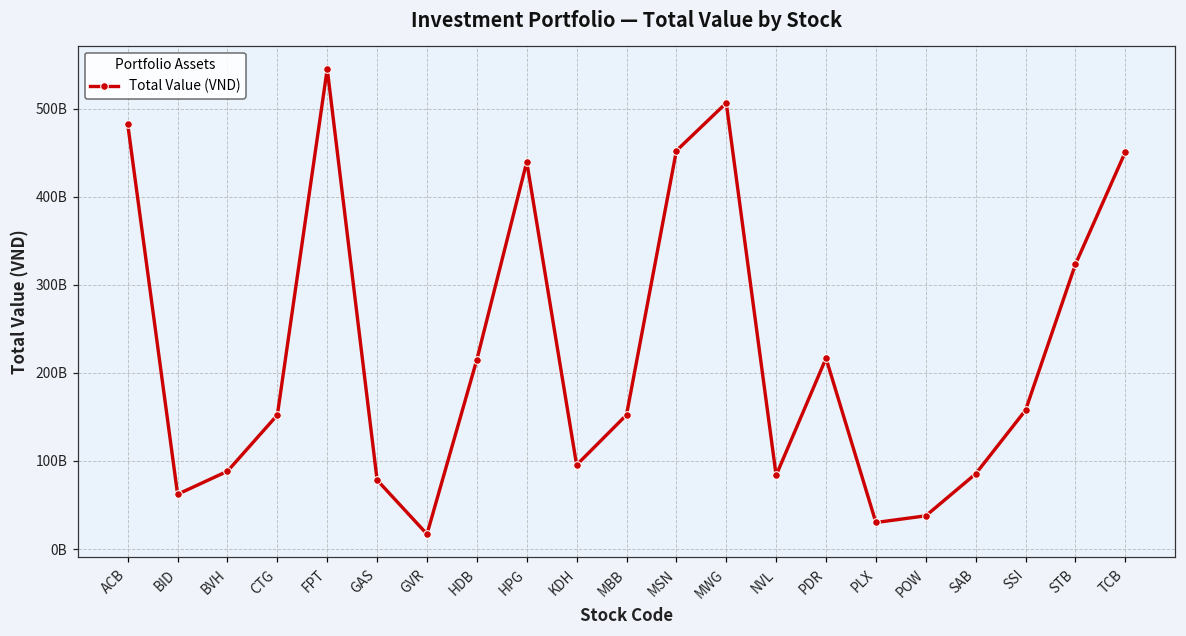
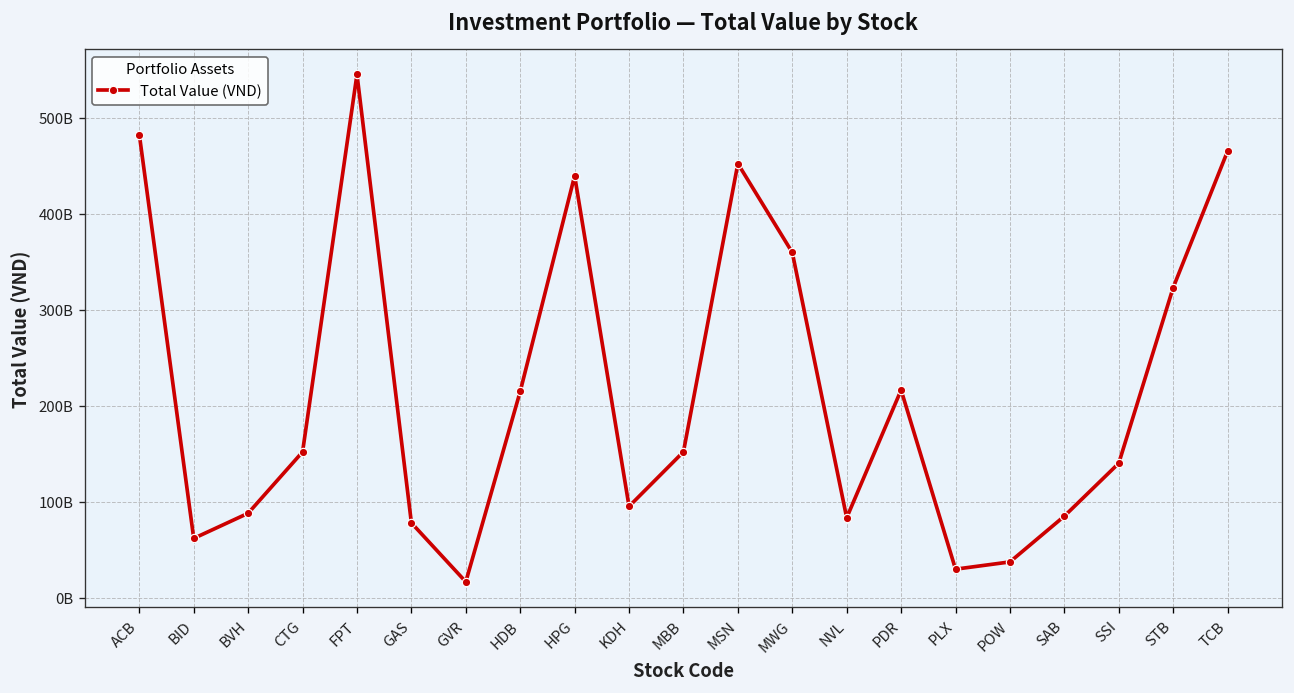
  {
    "ACB": 480000000000,
    "BID": 60000000000,
    "BVH": 90000000000,
    "CTG": 150000000000,
    "FPT": 550000000000,
    "GAS": 80000000000,
    "GVR": 20000000000,
    "HDB": 210000000000,
    "HPG": 440000000000,
    "KDH": 100000000000,
    "MBB": 150000000000,
    "MSN": 450000000000,
-   "MWG": 510000000000,
+   "MWG": 360000000000,
    "NVL": 80000000000,
    "PDR": 220000000000,
    "PLX": 30000000000,
    "POW": 40000000000,
    "SAB": 90000000000,
-   "SSI": 160000000000,
+   "SSI": 140000000000,
    "STB": 320000000000,
-   "TCB": 450000000000
+   "TCB": 470000000000
  }
